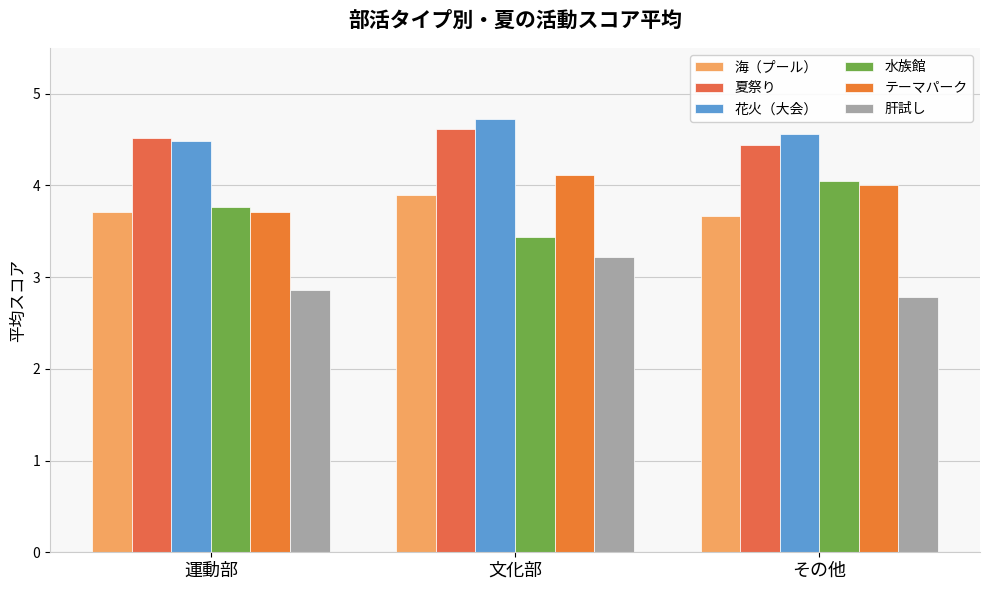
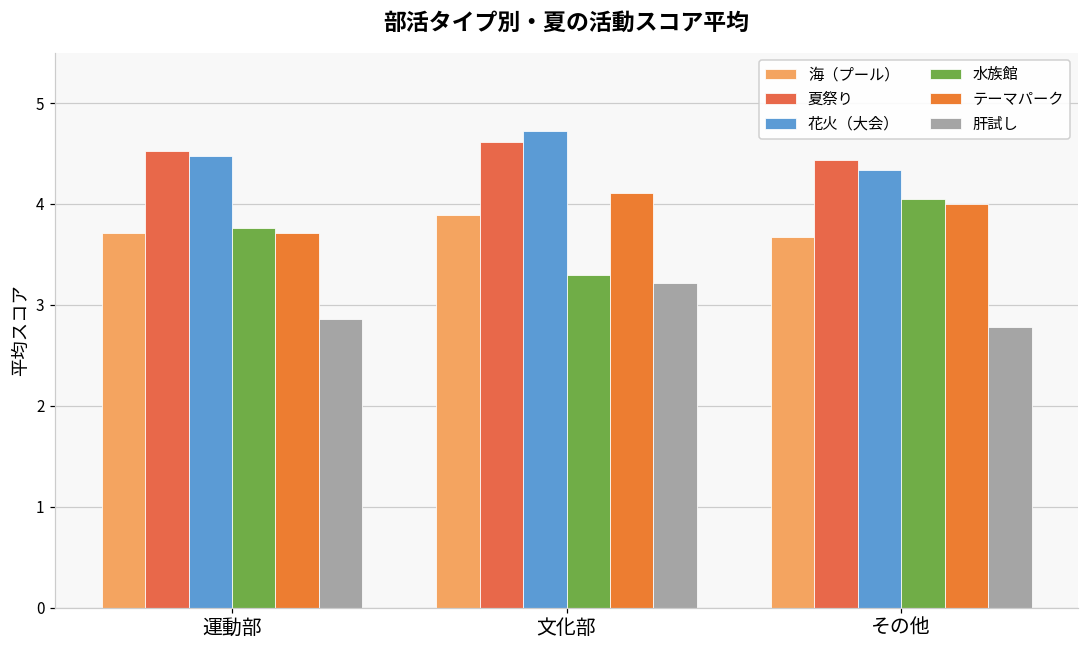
  {
    "海（プール）": {
      "運動部": 3.7,
      "文化部": 3.9,
      "その他": 3.7
    },
    "花火（大会）": {
      "運動部": 4.5,
      "文化部": 4.7,
-     "その他": 4.6
+     "その他": 4.3
    },
    "水族館": {
      "運動部": 3.8,
-     "文化部": 3.4,
+     "文化部": 3.3,
      "その他": 4.1
    },
    "肝試し": {
      "運動部": 2.9,
      "文化部": 3.2,
      "その他": 2.8
    }
  }
